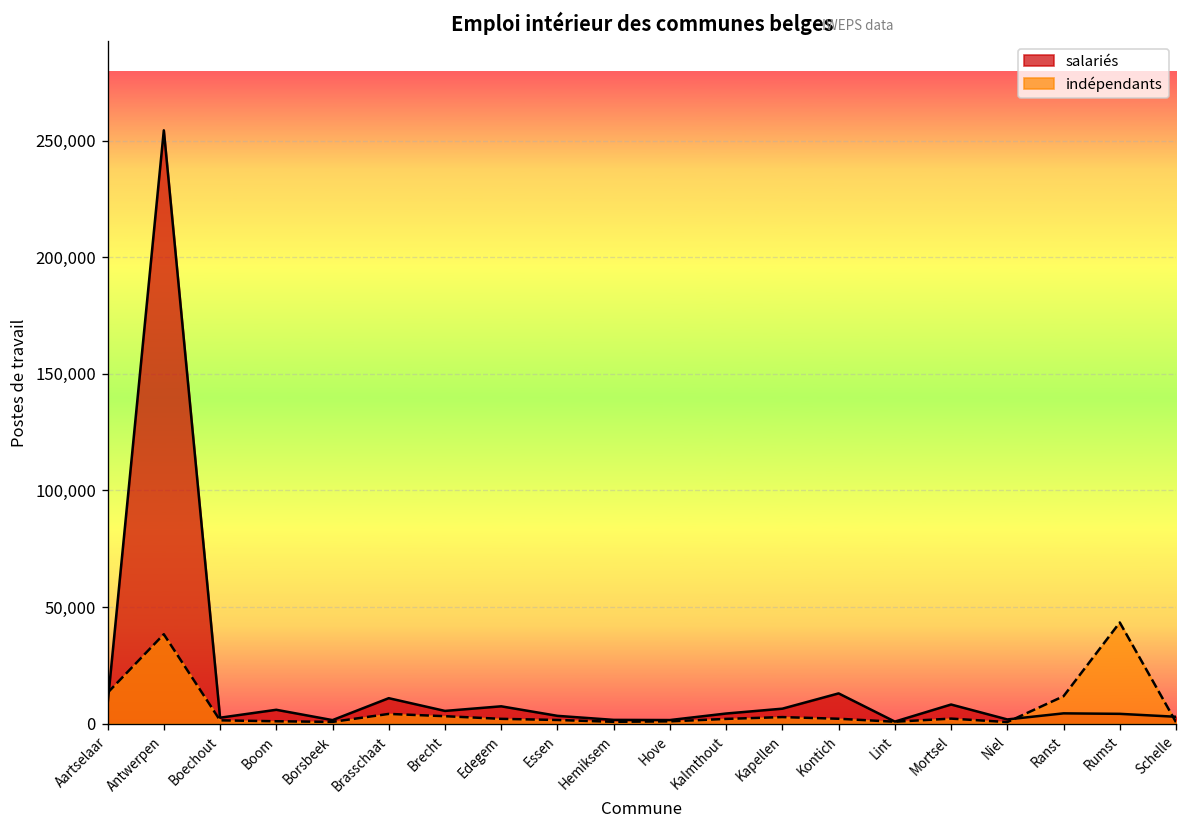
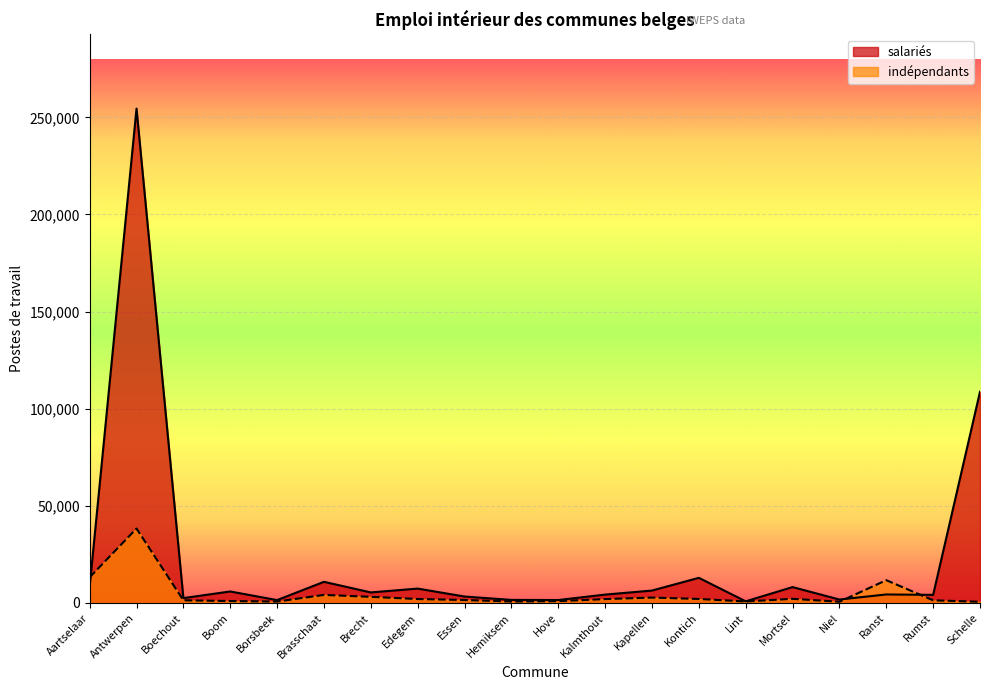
  {
    "salariés": {
      "Aartselaar": "8,000",
      "Antwerpen": "254,000",
      "Boom": "6,000",
      "Brasschaat": "11,000",
      "Brecht": "5,000",
      "Edegem": "7,000",
      "Essen": "3,000",
      "Kalmthout": "4,000",
      "Kapellen": "6,000",
      "Kontich": "13,000",
      "Mortsel": "8,000",
      "Ranst": "4,000",
      "Rumst": "4,000",
-     "Schelle": "3,000"
+     "Schelle": "109,000"
    },
    "indépendants": {
      "Aartselaar": "13,000",
      "Antwerpen": "38,000",
      "Boom": "1,000",
      "Brasschaat": "4,000",
      "Brecht": "3,000",
      "Edegem": "2,000",
      "Essen": "2,000",
      "Kalmthout": "2,000",
      "Kapellen": "3,000",
      "Kontich": "2,000",
      "Mortsel": "2,000",
      "Ranst": "12,000",
-     "Rumst": "43,000",
+     "Rumst": "1,000",
      "Schelle": "1,000"
    }
  }
